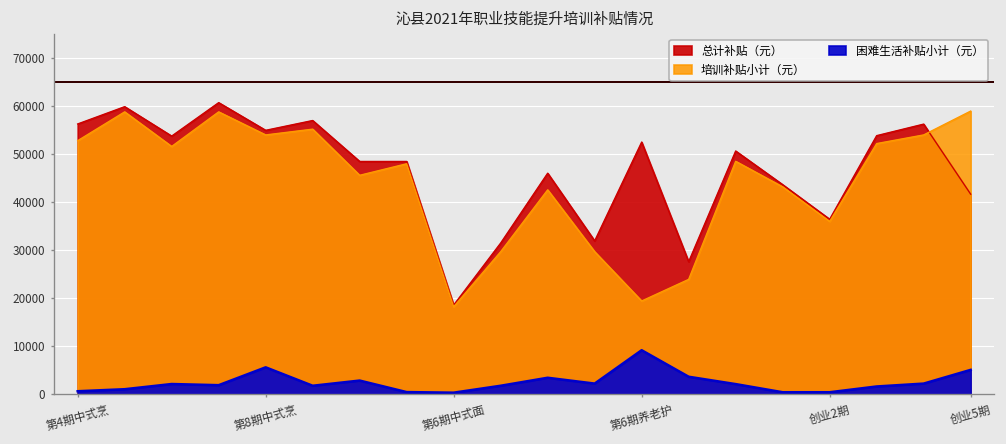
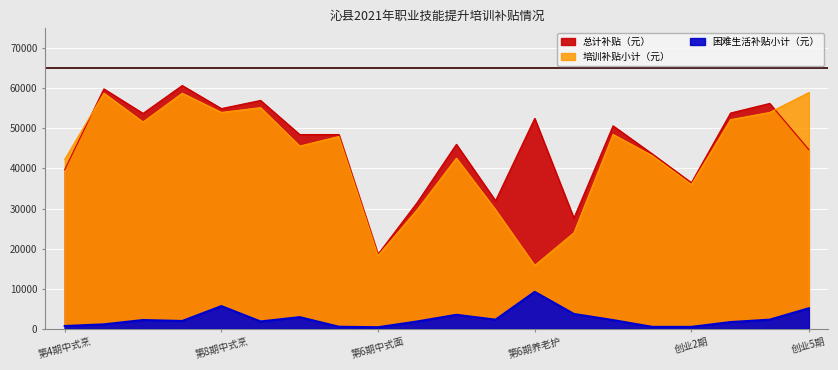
  {
    "总计补贴（元）": {
-     "第4期中式烹": 56000,
+     "第4期中式烹": 40000,
      "第8期中式烹": 55000,
      "第6期养老护": 53000,
-     "创业5期": 42000
+     "创业5期": 45000
    },
    "培训补贴小计（元）": {
-     "第4期中式烹": 53000,
+     "第4期中式烹": 42000,
      "第8期中式烹": 54000,
-     "第6期养老护": 19000,
+     "第6期养老护": 16000,
      "创业5期": 59000
    },
    "困难生活补贴小计（元）": {
      "第4期中式烹": 1000,
      "第8期中式烹": 6000,
      "第6期中式面": 0,
      "第6期养老护": 9000,
      "创业2期": 0,
      "创业5期": 5000
    }
  }
